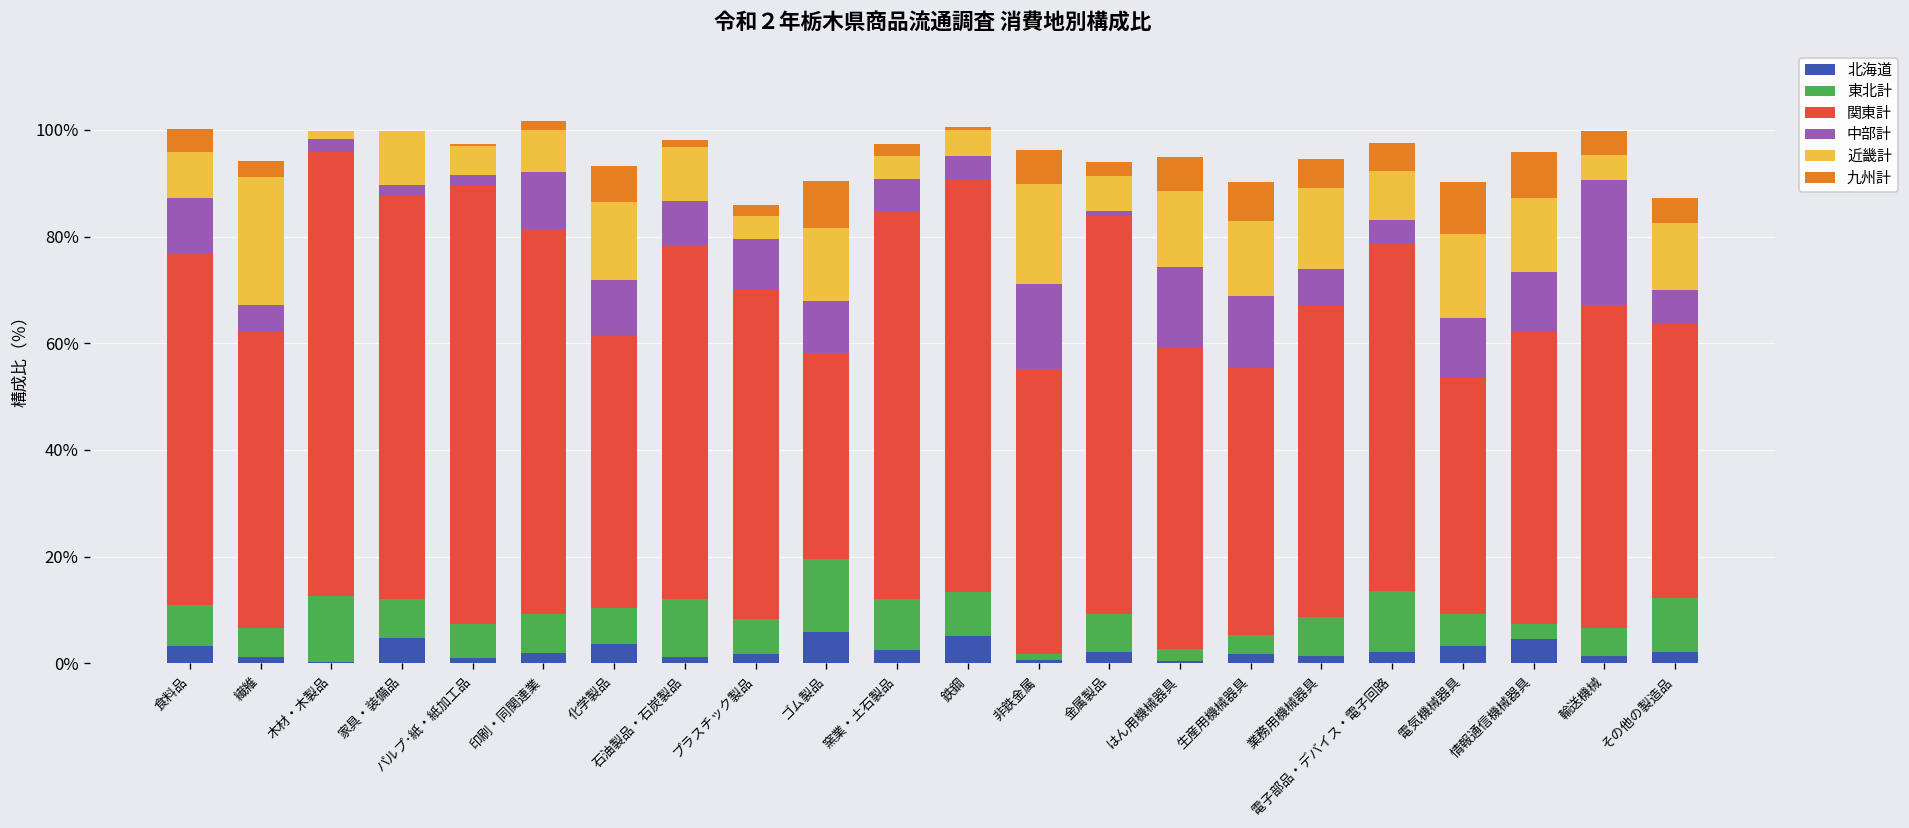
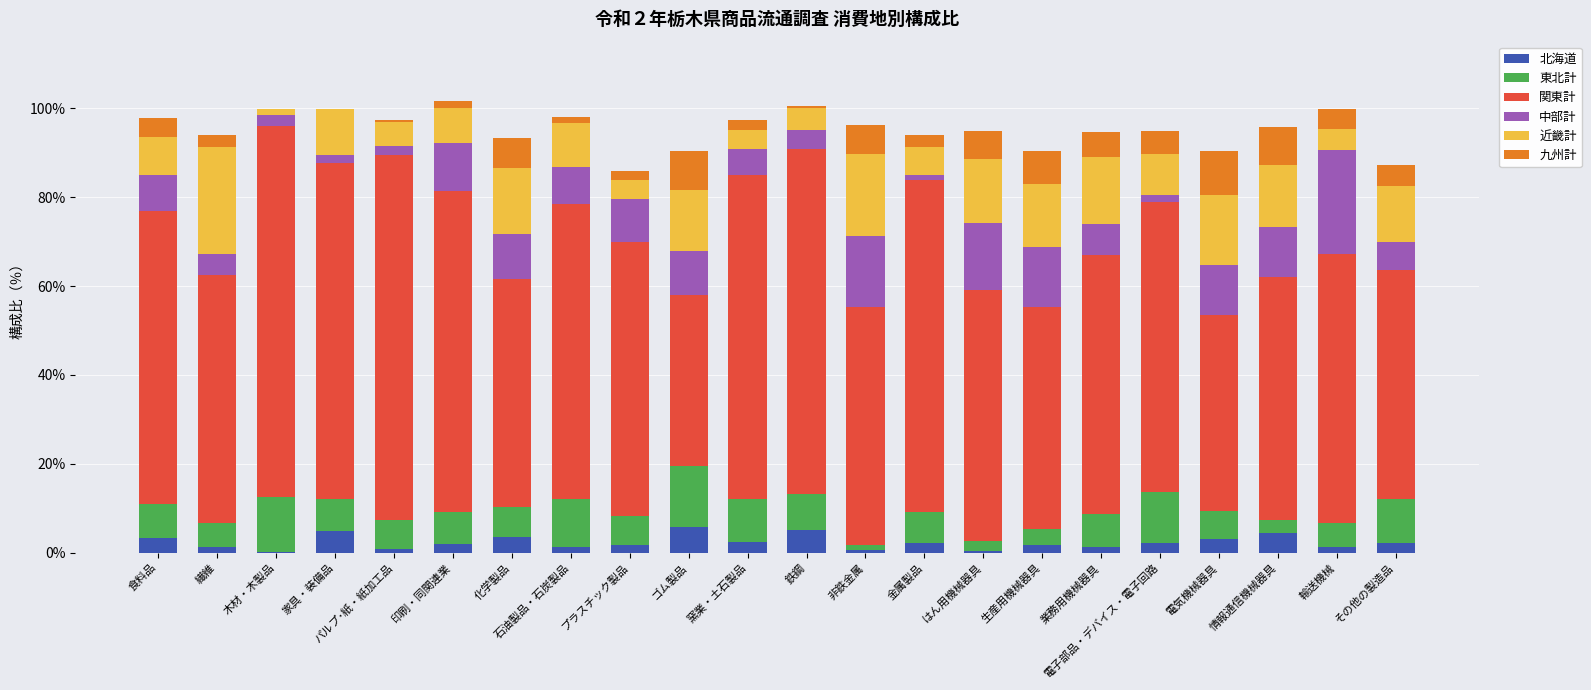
  {
    "北海道": {
      "食料品": "3%",
      "繊維": "1%",
      "家具・装備品": "5%",
      "パルプ･紙・紙加工品": "1%",
      "印刷・同関連業": "2%",
      "化学製品": "4%",
      "石油製品・石炭製品": "1%",
      "プラスチック製品": "2%",
      "ゴム製品": "6%",
      "窯業・土石製品": "2%",
      "鉄鋼": "5%",
      "非鉄金属": "1%",
      "金属製品": "2%",
      "生産用機械器具": "2%",
      "業務用機械器具": "1%",
      "電子部品・デバイス・電子回路": "2%",
      "電気機械器具": "3%",
      "情報通信機械器具": "5%",
      "輸送機械": "1%",
      "その他の製造品": "2%"
    },
    "東北計": {
      "食料品": "8%",
      "繊維": "6%",
      "木材・木製品": "12%",
      "家具・装備品": "7%",
      "パルプ･紙・紙加工品": "7%",
      "印刷・同関連業": "7%",
      "化学製品": "7%",
      "石油製品・石炭製品": "11%",
      "プラスチック製品": "7%",
      "ゴム製品": "14%",
      "窯業・土石製品": "10%",
      "鉄鋼": "8%",
      "非鉄金属": "1%",
      "金属製品": "7%",
      "はん用機械器具": "2%",
      "生産用機械器具": "4%",
      "業務用機械器具": "7%",
      "電子部品・デバイス・電子回路": "12%",
      "電気機械器具": "6%",
      "情報通信機械器具": "3%",
      "輸送機械": "5%",
      "その他の製造品": "10%"
    },
    "中部計": {
-     "食料品": "10%",
+     "食料品": "8%",
      "繊維": "5%",
      "木材・木製品": "2%",
      "家具・装備品": "2%",
      "パルプ･紙・紙加工品": "2%",
      "印刷・同関連業": "11%",
      "化学製品": "10%",
      "石油製品・石炭製品": "8%",
      "プラスチック製品": "10%",
      "ゴム製品": "10%",
      "窯業・土石製品": "6%",
      "鉄鋼": "4%",
      "非鉄金属": "16%",
      "金属製品": "1%",
      "はん用機械器具": "15%",
      "生産用機械器具": "14%",
      "業務用機械器具": "7%",
-     "電子部品・デバイス・電子回路": "4%",
+     "電子部品・デバイス・電子回路": "2%",
      "電気機械器具": "11%",
      "情報通信機械器具": "11%",
      "輸送機械": "23%",
      "その他の製造品": "6%"
    },
    "近畿計": {
      "食料品": "9%",
      "繊維": "24%",
      "木材・木製品": "1%",
      "家具・装備品": "10%",
      "パルプ･紙・紙加工品": "5%",
      "印刷・同関連業": "8%",
      "化学製品": "15%",
      "石油製品・石炭製品": "10%",
      "プラスチック製品": "4%",
      "ゴム製品": "14%",
      "窯業・土石製品": "4%",
      "鉄鋼": "5%",
      "非鉄金属": "19%",
      "金属製品": "6%",
      "はん用機械器具": "14%",
      "生産用機械器具": "14%",
      "業務用機械器具": "15%",
      "電子部品・デバイス・電子回路": "9%",
      "電気機械器具": "16%",
      "情報通信機械器具": "14%",
      "輸送機械": "5%",
      "その他の製造品": "13%"
    }
  }
